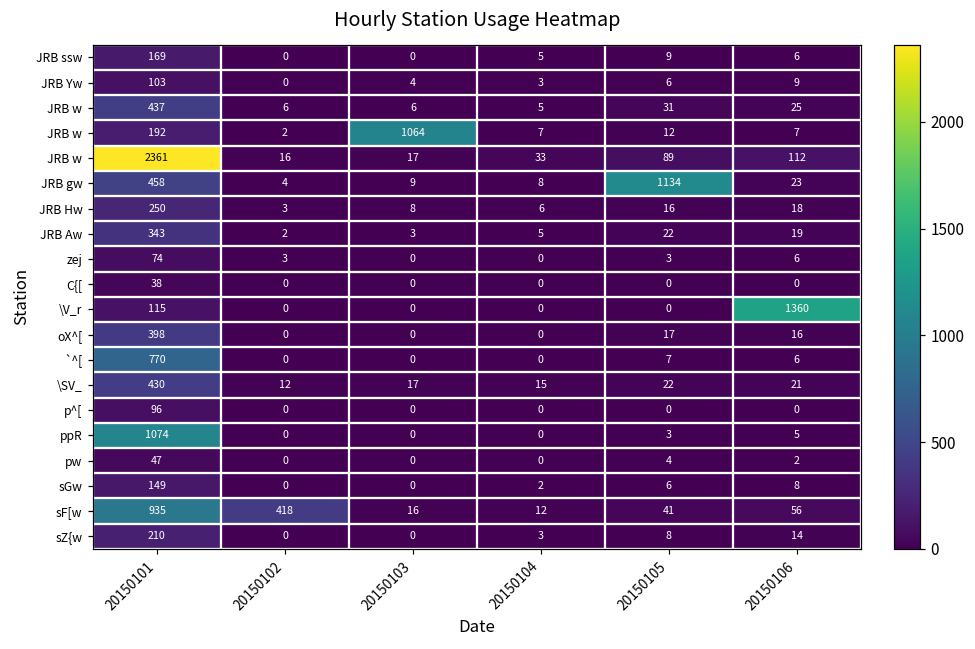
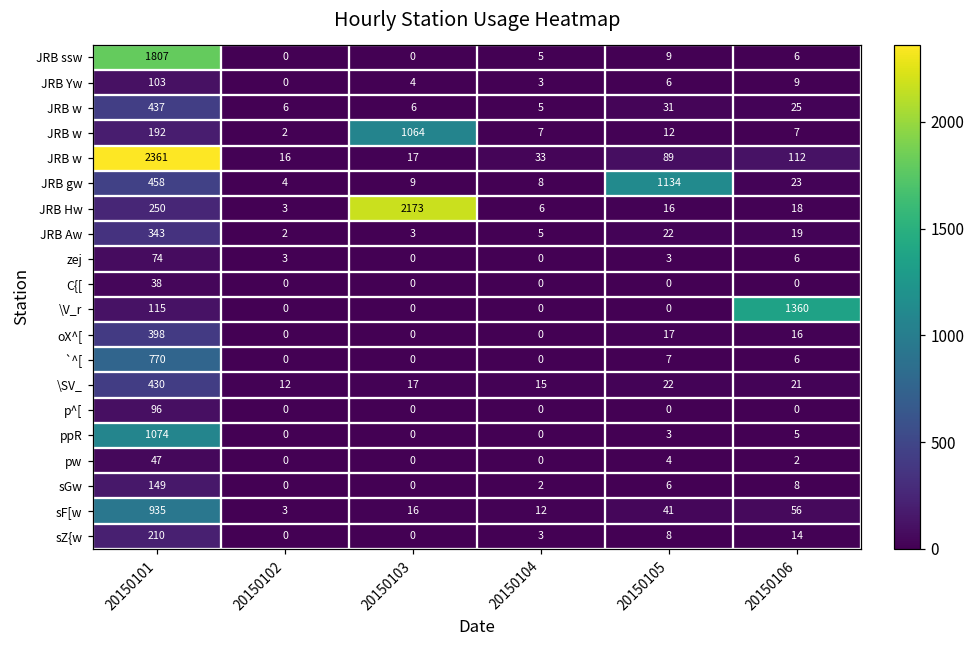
  {
    "JRB ssw": {
-     "20150101": 169,
+     "20150101": 1807,
      "20150102": 0,
      "20150103": 0,
      "20150104": 5,
      "20150105": 9,
      "20150106": 6
    },
    "JRB Yw": {
      "20150101": 103,
      "20150102": 0,
      "20150103": 4,
      "20150104": 3,
      "20150105": 6,
      "20150106": 9
    },
    "JRB gw": {
      "20150101": 458,
      "20150102": 4,
      "20150103": 9,
      "20150104": 8,
      "20150105": 1134,
      "20150106": 23
    },
    "JRB Hw": {
      "20150101": 250,
      "20150102": 3,
-     "20150103": 8,
+     "20150103": 2173,
      "20150104": 6,
      "20150105": 16,
      "20150106": 18
    },
    "JRB Aw": {
      "20150101": 343,
      "20150102": 2,
      "20150103": 3,
      "20150104": 5,
      "20150105": 22,
      "20150106": 19
    },
    "zej": {
      "20150101": 74,
      "20150102": 3,
      "20150103": 0,
      "20150104": 0,
      "20150105": 3,
      "20150106": 6
    },
    "C{[": {
      "20150101": 38,
      "20150102": 0,
      "20150103": 0,
      "20150104": 0,
      "20150105": 0,
      "20150106": 0
    },
    "\\V_r": {
      "20150101": 115,
      "20150102": 0,
      "20150103": 0,
      "20150104": 0,
      "20150105": 0,
      "20150106": 1360
    },
    "oX^[": {
      "20150101": 398,
      "20150102": 0,
      "20150103": 0,
      "20150104": 0,
      "20150105": 17,
      "20150106": 16
    },
    "`^[": {
      "20150101": 770,
      "20150102": 0,
      "20150103": 0,
      "20150104": 0,
      "20150105": 7,
      "20150106": 6
    },
    "\\SV_": {
      "20150101": 430,
      "20150102": 12,
      "20150103": 17,
      "20150104": 15,
      "20150105": 22,
      "20150106": 21
    },
    "p^[": {
      "20150101": 96,
      "20150102": 0,
      "20150103": 0,
      "20150104": 0,
      "20150105": 0,
      "20150106": 0
    },
    "ppR": {
      "20150101": 1074,
      "20150102": 0,
      "20150103": 0,
      "20150104": 0,
      "20150105": 3,
      "20150106": 5
    },
    "pw": {
      "20150101": 47,
      "20150102": 0,
      "20150103": 0,
      "20150104": 0,
      "20150105": 4,
      "20150106": 2
    },
    "sGw": {
      "20150101": 149,
      "20150102": 0,
      "20150103": 0,
      "20150104": 2,
      "20150105": 6,
      "20150106": 8
    },
    "sF[w": {
      "20150101": 935,
-     "20150102": 418,
+     "20150102": 3,
      "20150103": 16,
      "20150104": 12,
      "20150105": 41,
      "20150106": 56
    },
    "sZ{w": {
      "20150101": 210,
      "20150102": 0,
      "20150103": 0,
      "20150104": 3,
      "20150105": 8,
      "20150106": 14
    }
  }
